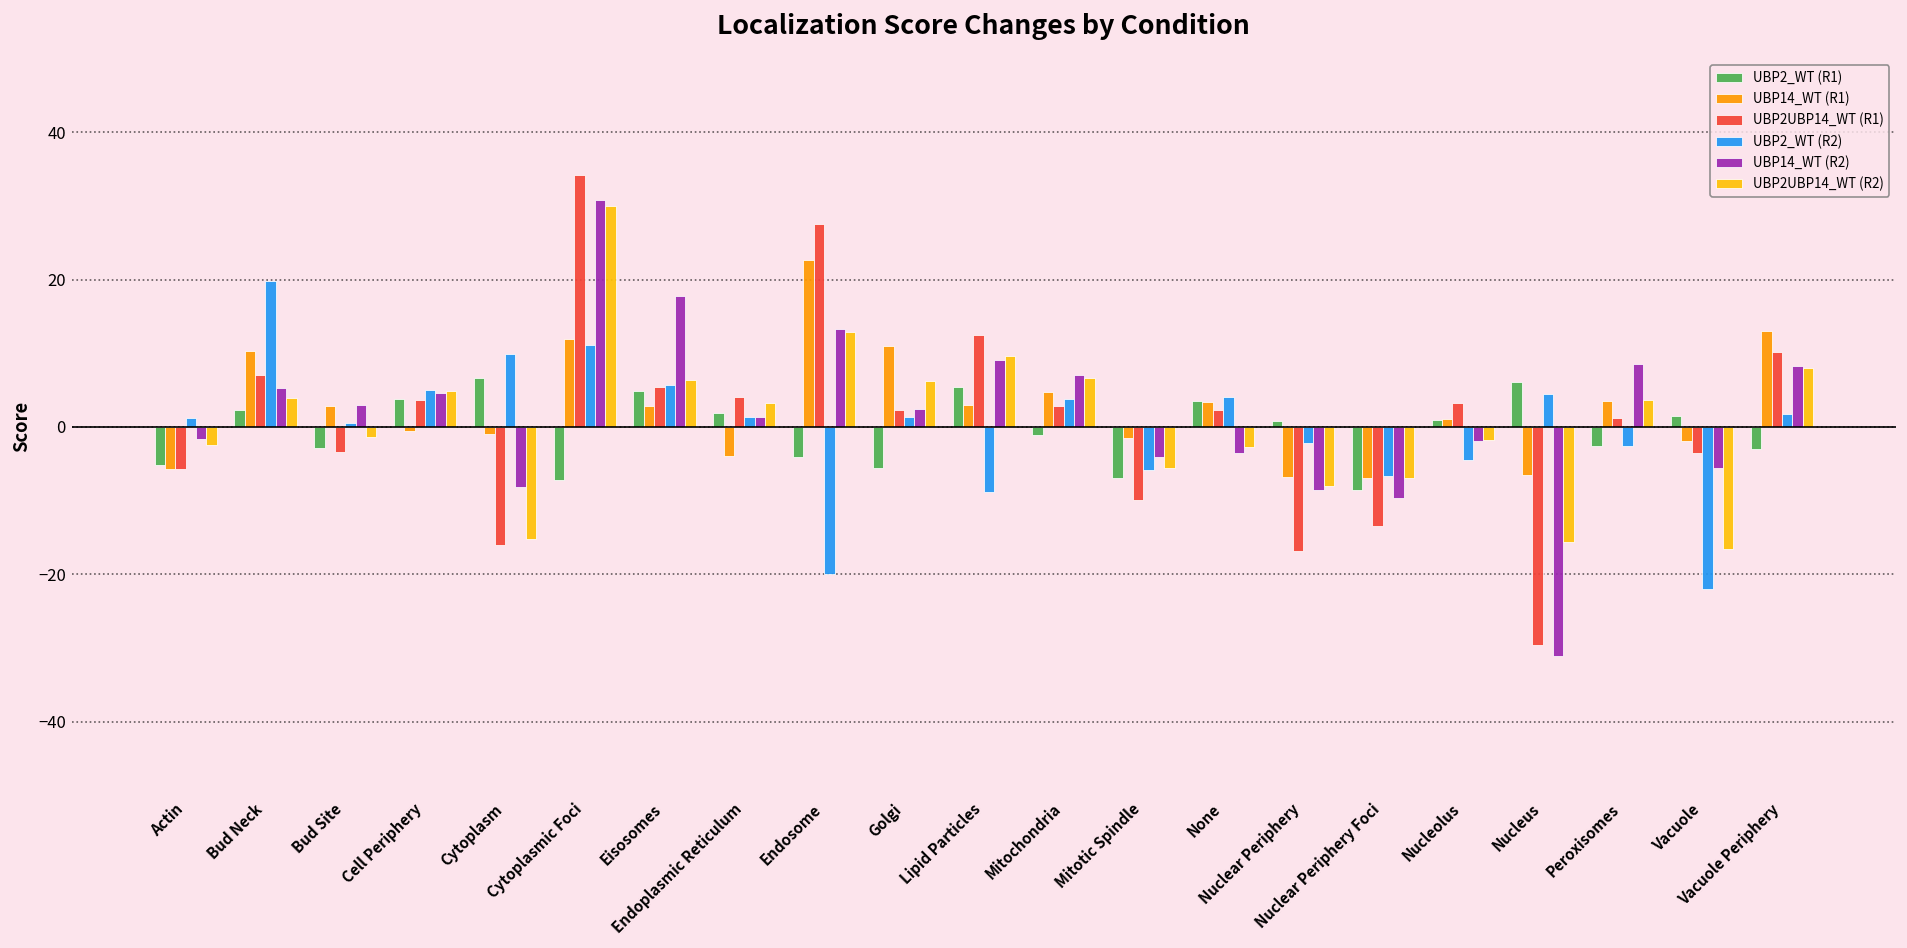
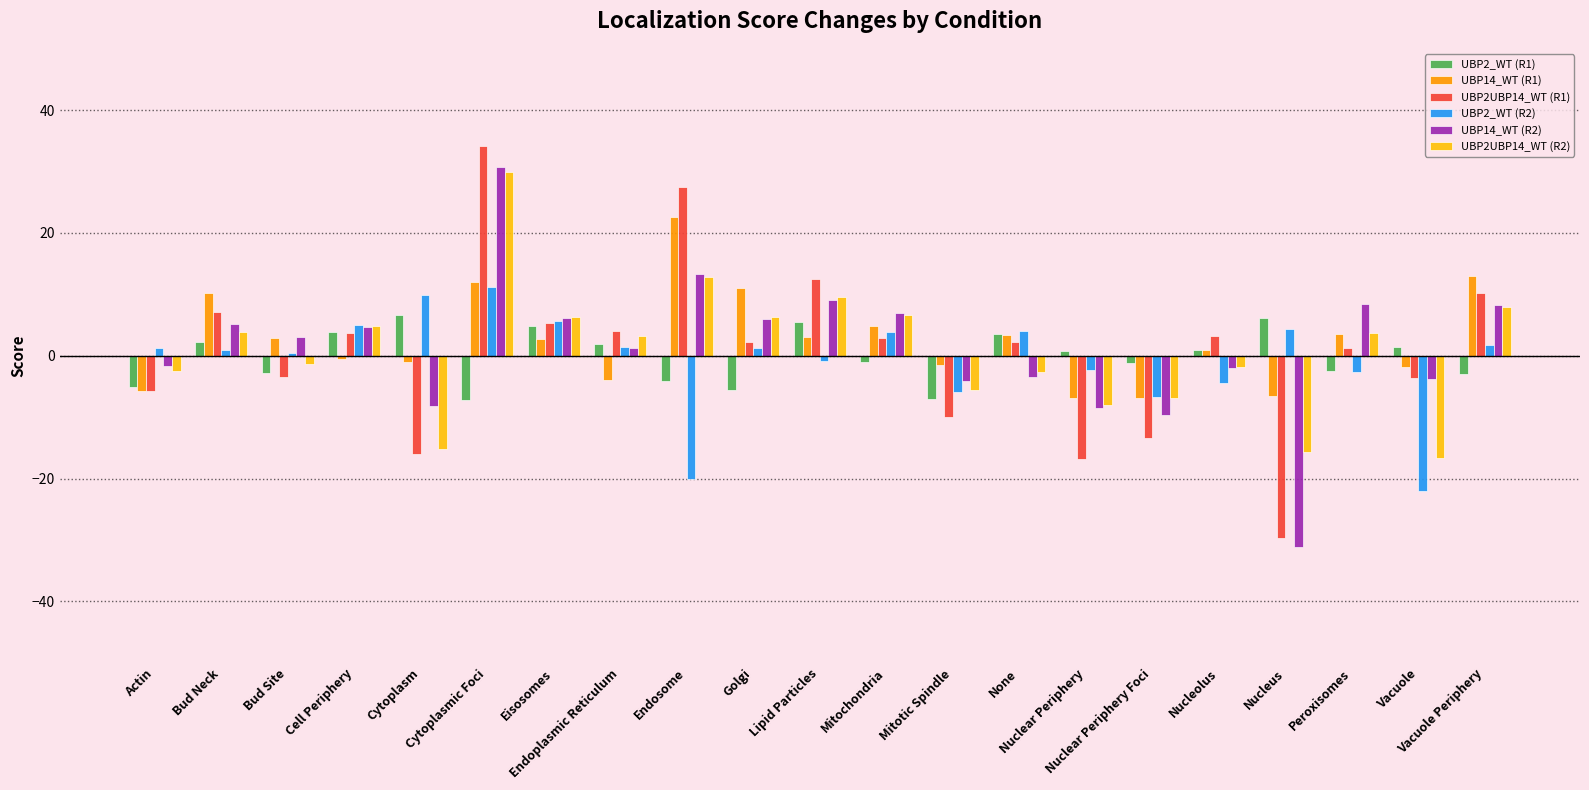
  {
    "UBP2_WT (R1)": {
      "Actin": -5,
      "Bud Neck": 2,
      "Bud Site": -3,
      "Cell Periphery": 4,
      "Cytoplasm": 7,
      "Cytoplasmic Foci": -7,
      "Eisosomes": 5,
      "Endoplasmic Reticulum": 2,
      "Endosome": -4,
      "Golgi": -6,
      "Lipid Particles": 5,
      "Mitochondria": -1,
      "Mitotic Spindle": -7,
      "None": 4,
      "Nuclear Periphery": 1,
-     "Nuclear Periphery Foci": -9,
+     "Nuclear Periphery Foci": -1,
      "Nucleolus": 1,
      "Nucleus": 6,
      "Peroxisomes": -3,
      "Vacuole": 1,
      "Vacuole Periphery": -3
    },
    "UBP2UBP14_WT (R1)": {
      "Actin": -6,
      "Bud Neck": 7,
      "Bud Site": -3,
      "Cell Periphery": 4,
      "Cytoplasm": -16,
      "Cytoplasmic Foci": 34,
      "Eisosomes": 5,
      "Endoplasmic Reticulum": 4,
      "Endosome": 28,
      "Golgi": 2,
      "Lipid Particles": 13,
      "Mitochondria": 3,
      "Mitotic Spindle": -10,
      "None": 2,
      "Nuclear Periphery": -17,
      "Nuclear Periphery Foci": -13,
      "Nucleolus": 3,
      "Nucleus": -30,
      "Peroxisomes": 1,
      "Vacuole": -4,
      "Vacuole Periphery": 10
    },
    "UBP2_WT (R2)": {
      "Actin": 1,
-     "Bud Neck": 20,
+     "Bud Neck": 1,
      "Bud Site": 0,
      "Cell Periphery": 5,
      "Cytoplasm": 10,
      "Cytoplasmic Foci": 11,
      "Eisosomes": 6,
      "Endoplasmic Reticulum": 1,
      "Endosome": -20,
      "Golgi": 1,
-     "Lipid Particles": -9,
+     "Lipid Particles": -1,
      "Mitochondria": 4,
      "Mitotic Spindle": -6,
      "None": 4,
      "Nuclear Periphery": -2,
      "Nuclear Periphery Foci": -7,
      "Nucleolus": -4,
      "Nucleus": 4,
      "Peroxisomes": -3,
      "Vacuole": -22,
      "Vacuole Periphery": 2
    },
    "UBP14_WT (R2)": {
      "Actin": -2,
      "Bud Neck": 5,
      "Bud Site": 3,
      "Cell Periphery": 5,
      "Cytoplasm": -8,
      "Cytoplasmic Foci": 31,
-     "Eisosomes": 18,
+     "Eisosomes": 6,
      "Endoplasmic Reticulum": 1,
      "Endosome": 13,
-     "Golgi": 2,
+     "Golgi": 6,
      "Lipid Particles": 9,
      "Mitochondria": 7,
      "Mitotic Spindle": -4,
      "None": -4,
      "Nuclear Periphery": -9,
      "Nuclear Periphery Foci": -10,
      "Nucleolus": -2,
      "Nucleus": -31,
      "Peroxisomes": 8,
-     "Vacuole": -6,
+     "Vacuole": -4,
      "Vacuole Periphery": 8
    }
  }
